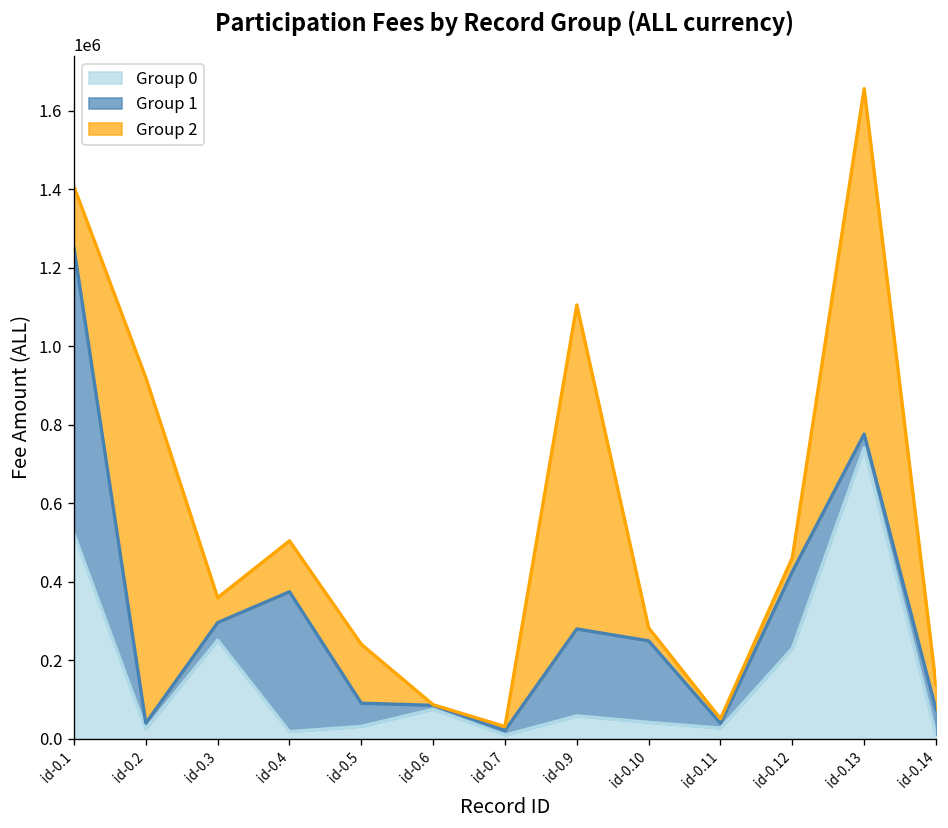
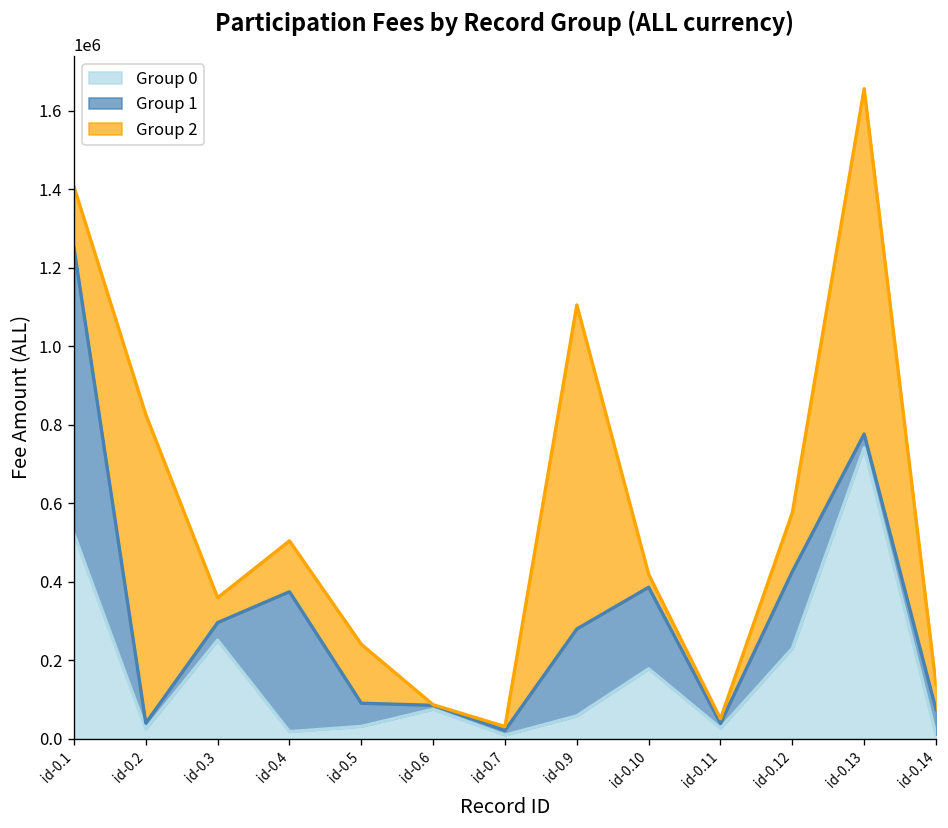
  {
    "Group 0": {
      "id-0.1": 520000,
      "id-0.2": 20000,
      "id-0.3": 250000,
      "id-0.4": 20000,
      "id-0.5": 30000,
      "id-0.6": 70000,
      "id-0.7": 10000,
      "id-0.9": 60000,
-     "id-0.10": 40000,
+     "id-0.10": 180000,
      "id-0.11": 30000,
      "id-0.12": 230000,
      "id-0.13": 740000,
      "id-0.14": 10000
    },
    "Group 1": {
      "id-0.1": 730000,
      "id-0.2": 10000,
      "id-0.3": 40000,
      "id-0.4": 360000,
      "id-0.5": 60000,
      "id-0.7": 10000,
      "id-0.9": 220000,
      "id-0.10": 210000,
      "id-0.11": 10000,
      "id-0.12": 200000,
      "id-0.13": 40000,
      "id-0.14": 60000
    },
    "Group 2": {
      "id-0.1": 160000,
-     "id-0.2": 880000,
+     "id-0.2": 790000,
      "id-0.3": 60000,
      "id-0.4": 130000,
      "id-0.5": 150000,
      "id-0.7": 10000,
      "id-0.9": 830000,
      "id-0.10": 30000,
      "id-0.11": 10000,
-     "id-0.12": 40000,
+     "id-0.12": 150000,
      "id-0.13": 880000,
      "id-0.14": 60000
    }
  }
